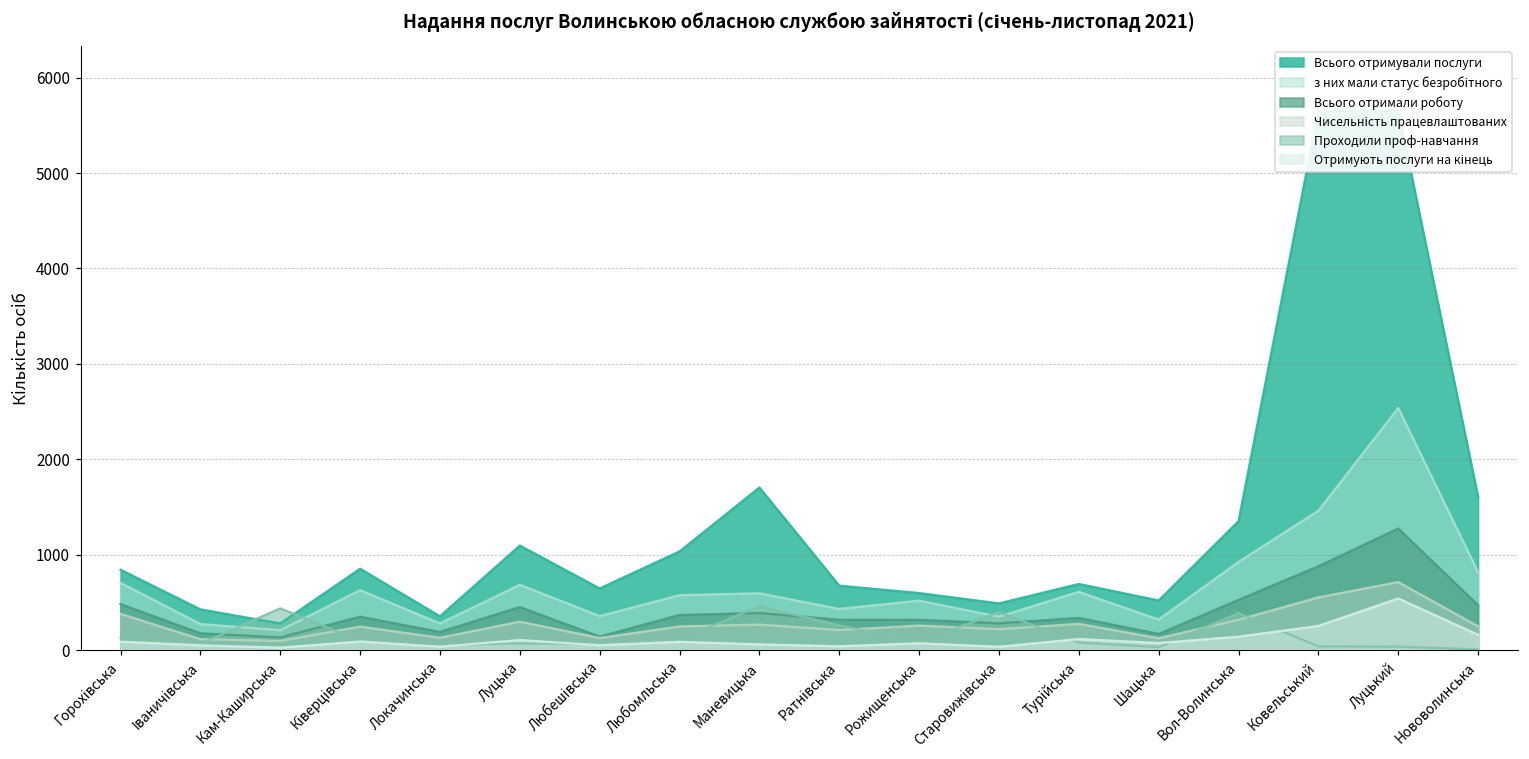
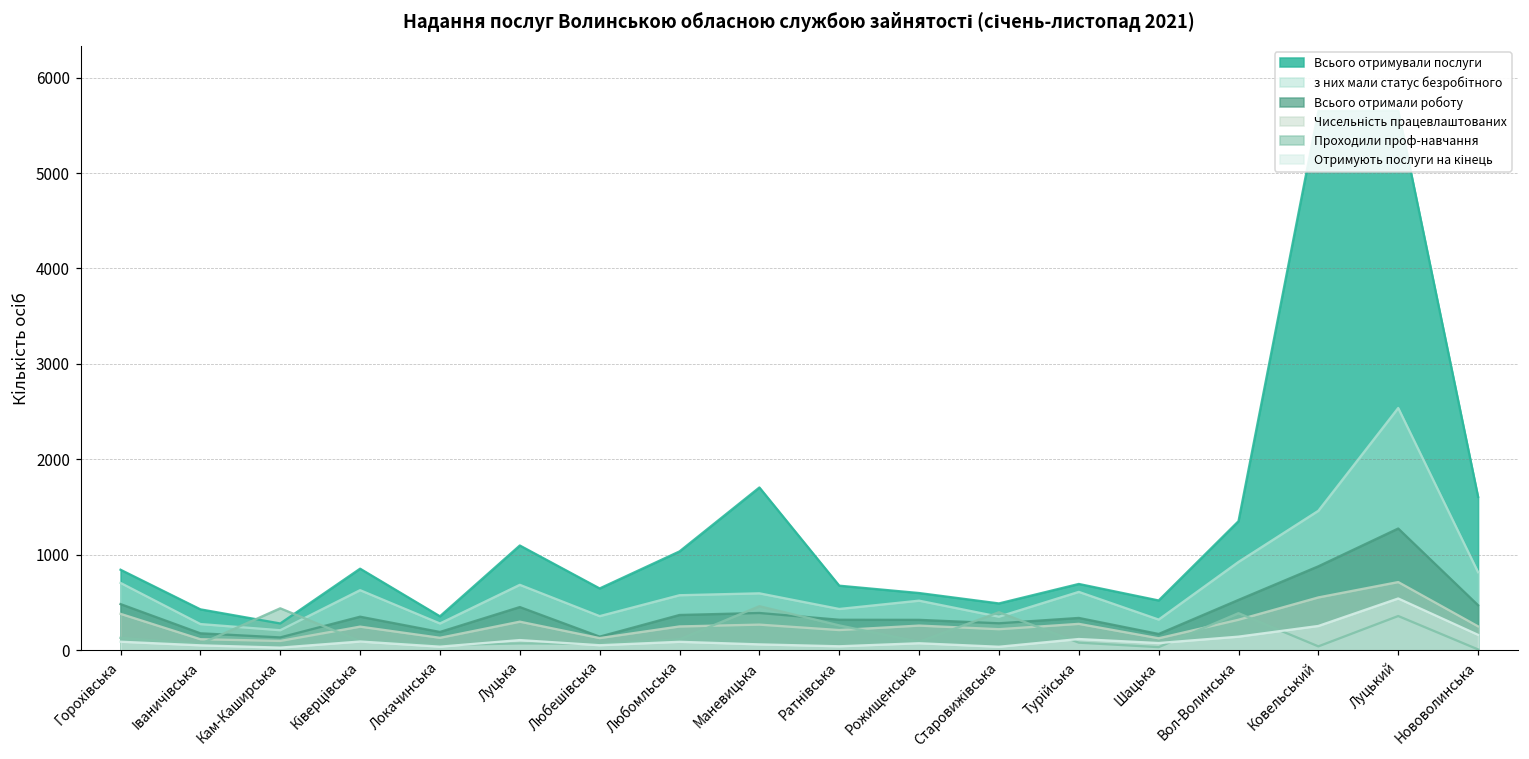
  {
    "Проходили проф-навчання": {
      "Горохівська": 100,
      "Кам-Каширська": 400,
      "Луцька": 100,
      "Маневицька": 500,
      "Ратнівська": 300,
      "Старовижівська": 400,
      "Турійська": 100,
      "Шацька": 0,
      "Вол-Волинська": 400,
      "Ковельський": 0,
-     "Луцький": 0,
+     "Луцький": 400,
      "Нововолинська": 0
    }
  }
